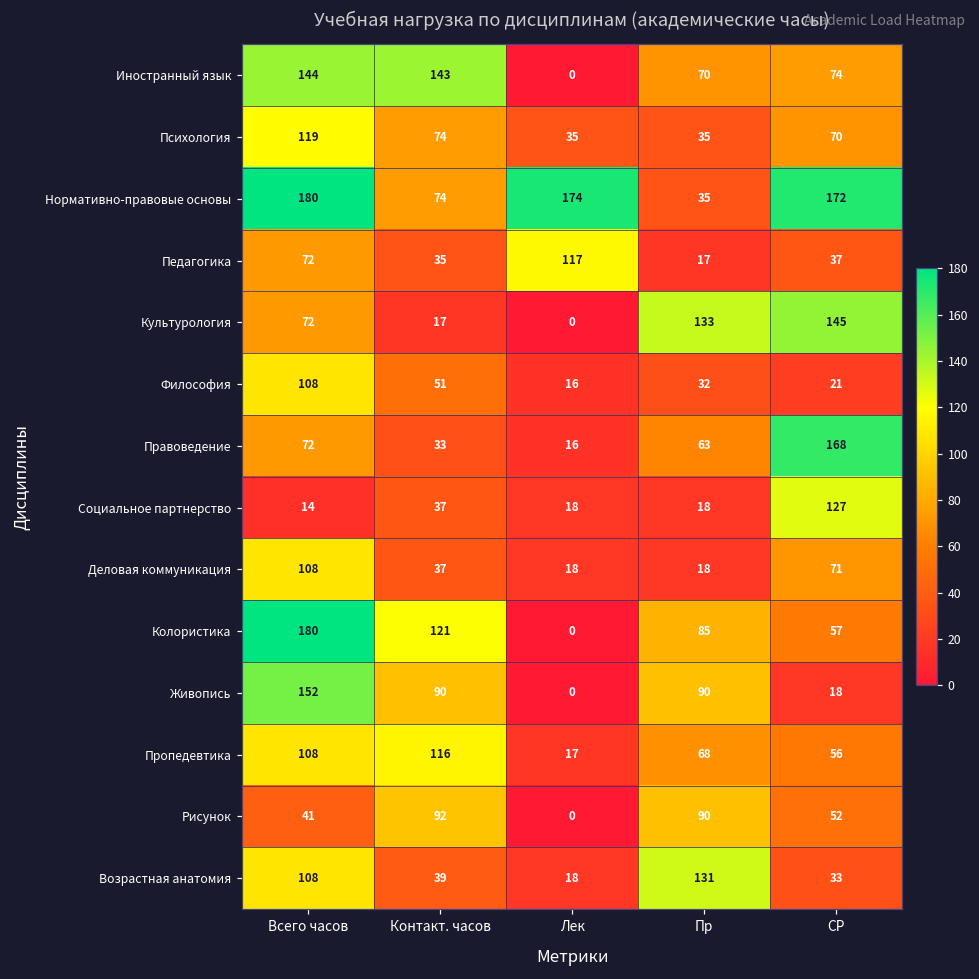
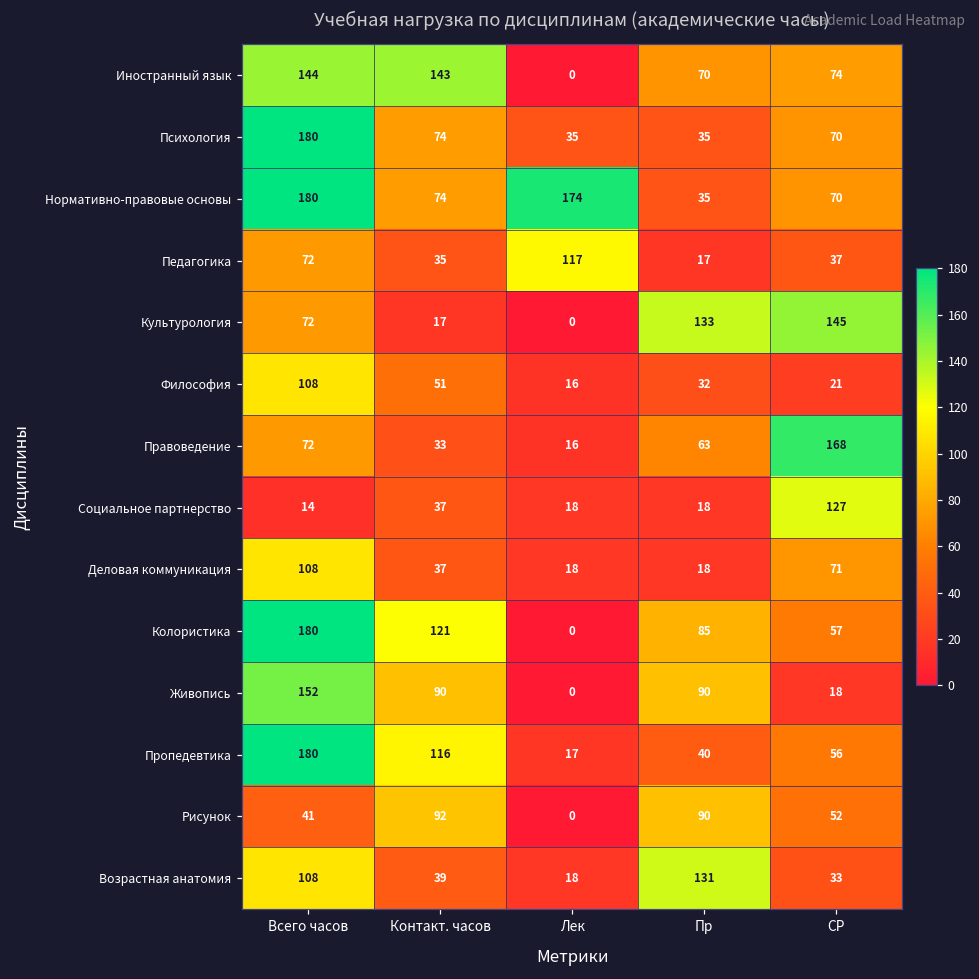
  {
    "Иностранный язык": {
      "Всего часов": 144,
      "Контакт. часов": 143,
      "Лек": 0,
      "Пр": 70,
      "СР": 74
    },
    "Психология": {
-     "Всего часов": 119,
+     "Всего часов": 180,
      "Контакт. часов": 74,
      "Лек": 35,
      "Пр": 35,
      "СР": 70
    },
    "Нормативно-правовые основы": {
      "Всего часов": 180,
      "Контакт. часов": 74,
      "Лек": 174,
      "Пр": 35,
-     "СР": 172
+     "СР": 70
    },
    "Педагогика": {
      "Всего часов": 72,
      "Контакт. часов": 35,
      "Лек": 117,
      "Пр": 17,
      "СР": 37
    },
    "Культурология": {
      "Всего часов": 72,
      "Контакт. часов": 17,
      "Лек": 0,
      "Пр": 133,
      "СР": 145
    },
    "Философия": {
      "Всего часов": 108,
      "Контакт. часов": 51,
      "Лек": 16,
      "Пр": 32,
      "СР": 21
    },
    "Правоведение": {
      "Всего часов": 72,
      "Контакт. часов": 33,
      "Лек": 16,
      "Пр": 63,
      "СР": 168
    },
    "Социальное партнерство": {
      "Всего часов": 14,
      "Контакт. часов": 37,
      "Лек": 18,
      "Пр": 18,
      "СР": 127
    },
    "Деловая коммуникация": {
      "Всего часов": 108,
      "Контакт. часов": 37,
      "Лек": 18,
      "Пр": 18,
      "СР": 71
    },
    "Колористика": {
      "Всего часов": 180,
      "Контакт. часов": 121,
      "Лек": 0,
      "Пр": 85,
      "СР": 57
    },
    "Живопись": {
      "Всего часов": 152,
      "Контакт. часов": 90,
      "Лек": 0,
      "Пр": 90,
      "СР": 18
    },
    "Пропедевтика": {
-     "Всего часов": 108,
+     "Всего часов": 180,
      "Контакт. часов": 116,
      "Лек": 17,
-     "Пр": 68,
+     "Пр": 40,
      "СР": 56
    },
    "Рисунок": {
      "Всего часов": 41,
      "Контакт. часов": 92,
      "Лек": 0,
      "Пр": 90,
      "СР": 52
    },
    "Возрастная анатомия": {
      "Всего часов": 108,
      "Контакт. часов": 39,
      "Лек": 18,
      "Пр": 131,
      "СР": 33
    }
  }
